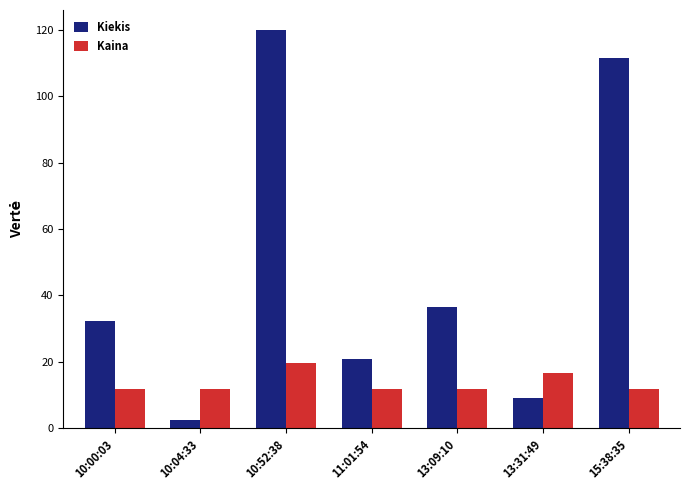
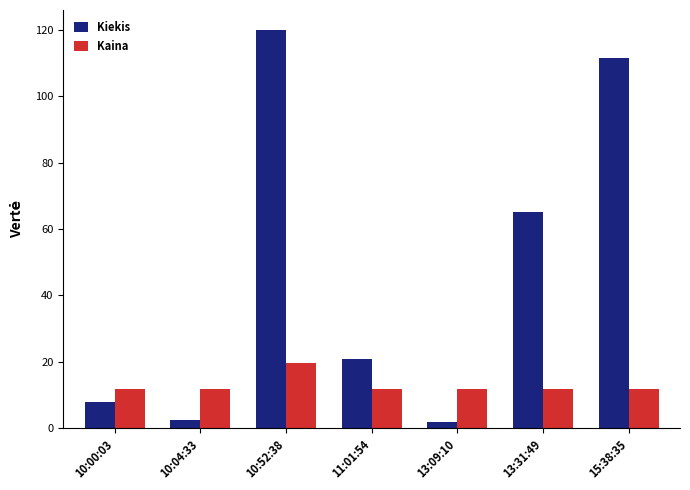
  {
    "Kiekis": {
-     "10:00:03": 32,
+     "10:00:03": 8,
      "10:04:33": 3,
      "10:52:38": 120,
      "11:01:54": 21,
-     "13:09:10": 37,
-     "13:31:49": 9,
+     "13:09:10": 2,
+     "13:31:49": 65,
      "15:38:35": 112
    },
    "Kaina": {
      "10:00:03": 12,
      "10:04:33": 12,
      "10:52:38": 20,
      "11:01:54": 12,
      "13:09:10": 12,
-     "13:31:49": 17,
+     "13:31:49": 12,
      "15:38:35": 12
    }
  }
